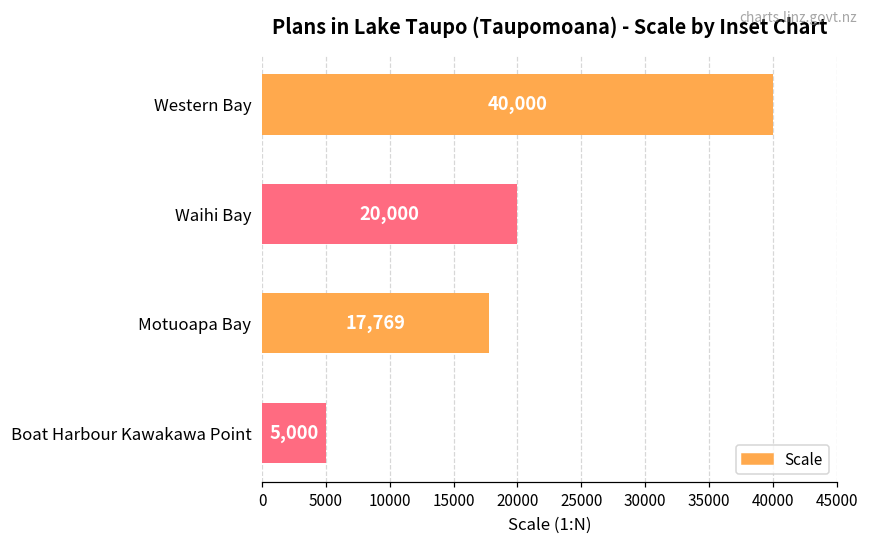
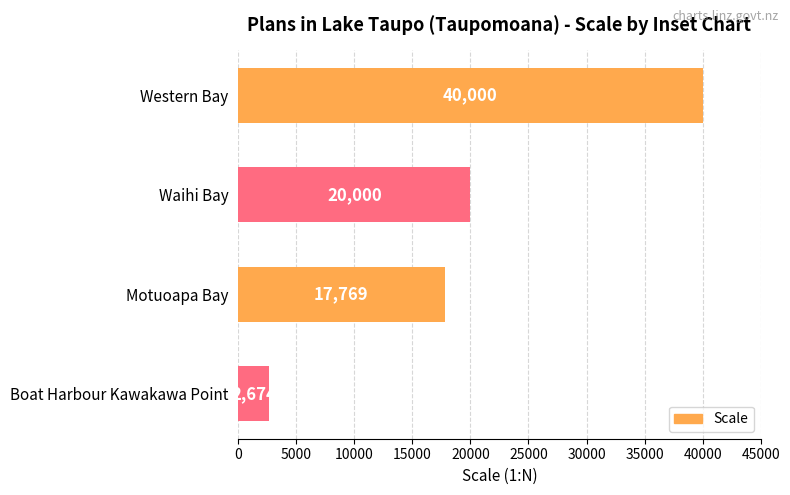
  {
    "Western Bay": "40,000",
    "Waihi Bay": "20,000",
    "Motuoapa Bay": "17,769",
-   "Boat Harbour Kawakawa Point": "5,000"
+   "Boat Harbour Kawakawa Point": "2,674"
  }
